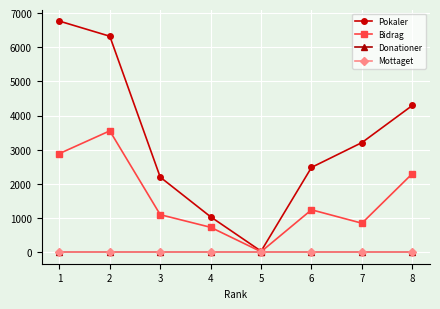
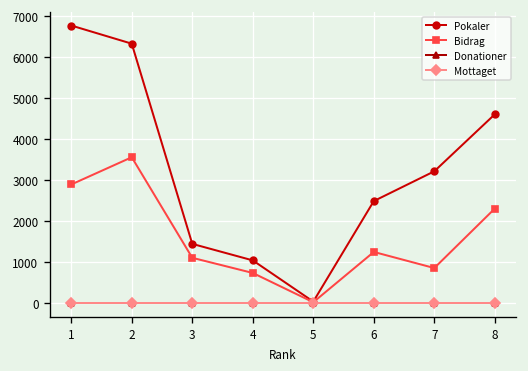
  {
    "Pokaler": {
      "1": 6800,
      "2": 6300,
-     "3": 2200,
+     "3": 1400,
      "4": 1000,
      "6": 2500,
      "7": 3200,
-     "8": 4300
+     "8": 4600
    },
    "Bidrag": {
      "1": 2900,
      "2": 3600,
      "3": 1100,
      "4": 700,
      "6": 1200,
      "7": 800,
      "8": 2300
    },
    "Mottaget": {
      "1": 0,
      "2": 0,
      "3": 0,
      "4": 0,
      "6": 0,
      "7": 0,
      "8": 0
    }
  }
